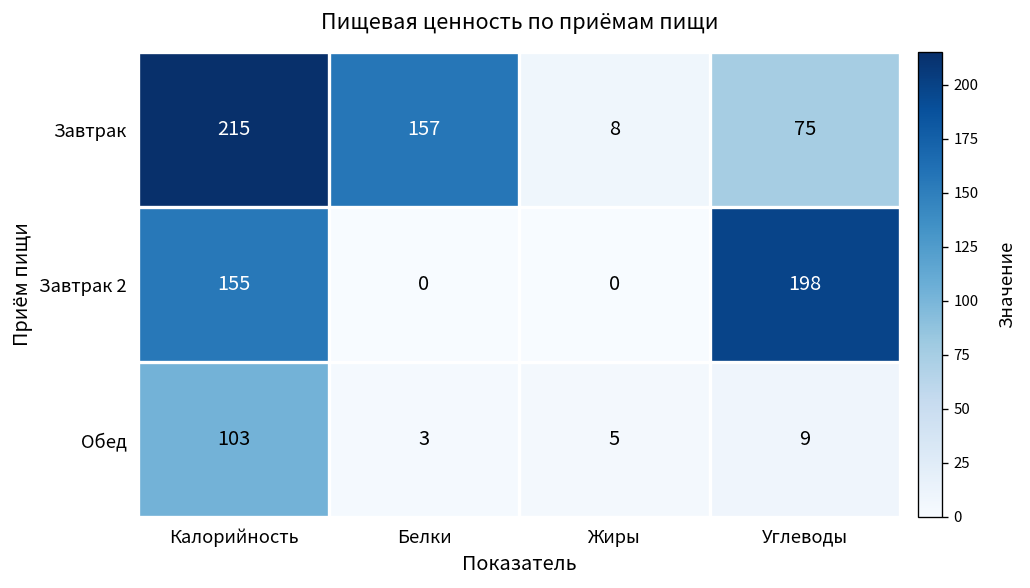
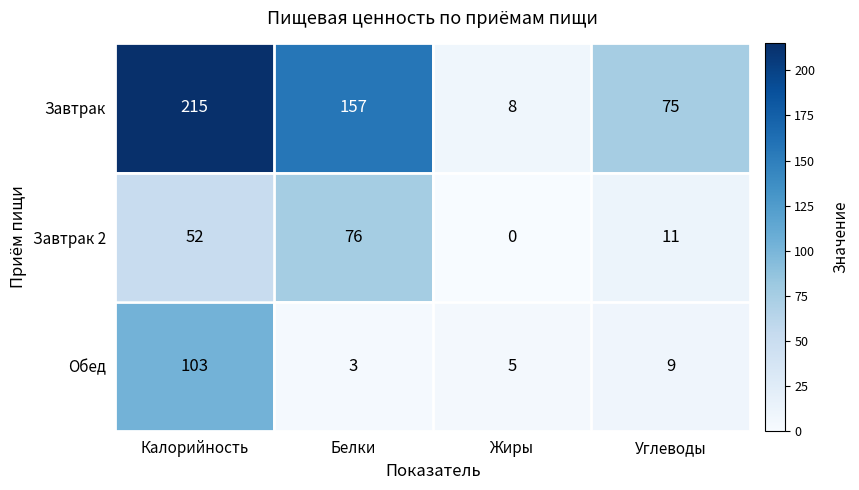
  {
    "Завтрак": {
      "Калорийность": 215,
      "Белки": 157,
      "Жиры": 8,
      "Углеводы": 75
    },
    "Завтрак 2": {
-     "Калорийность": 155,
-     "Белки": 0,
+     "Калорийность": 52,
+     "Белки": 76,
      "Жиры": 0,
-     "Углеводы": 198
+     "Углеводы": 11
    },
    "Обед": {
      "Калорийность": 103,
      "Белки": 3,
      "Жиры": 5,
      "Углеводы": 9
    }
  }
